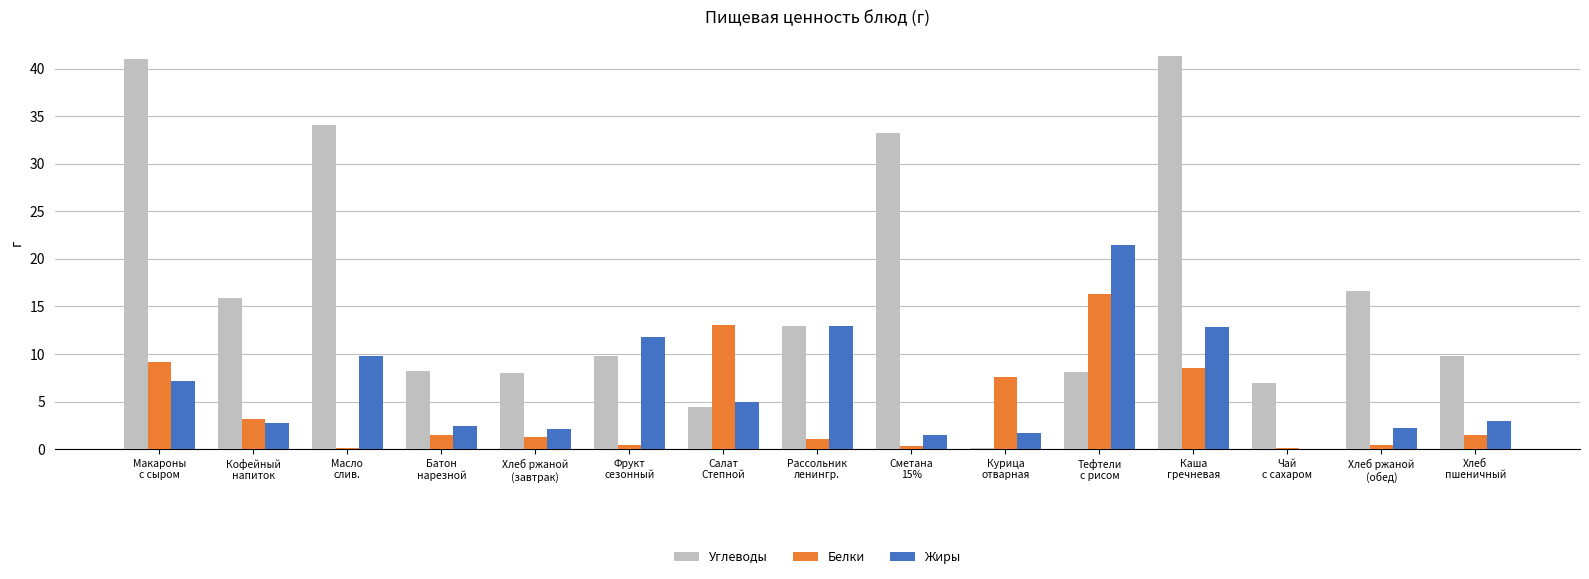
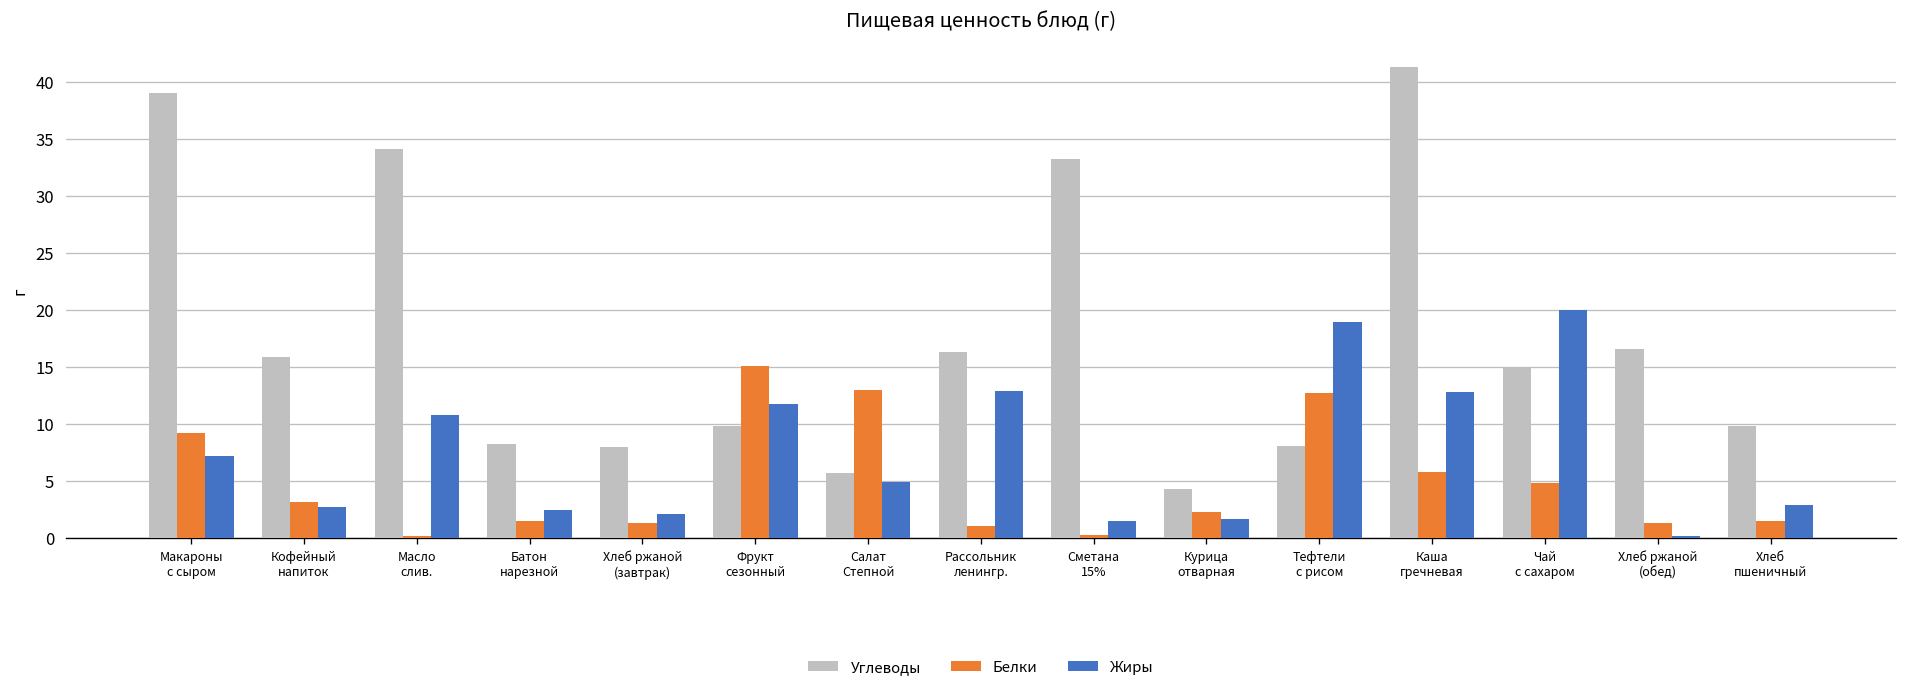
  {
    "Углеводы": {
-     "Макароны с сыром": 41,
+     "Макароны с сыром": 39,
      "Кофейный напиток": 16,
      "Масло слив.": 34,
      "Батон нарезной": 8,
      "Хлеб ржаной (завтрак)": 8,
      "Фрукт сезонный": 10,
-     "Салат Степной": 4,
-     "Рассольник ленингр.": 13,
+     "Салат Степной": 6,
+     "Рассольник ленингр.": 16,
      "Сметана 15%": 33,
-     "Курица отварная": 0,
+     "Курица отварная": 4,
      "Тефтели с рисом": 8,
      "Каша гречневая": 41,
-     "Чай с сахаром": 7,
+     "Чай с сахаром": 15,
      "Хлеб ржаной (обед)": 17,
      "Хлеб пшеничный": 10
    },
    "Белки": {
      "Макароны с сыром": 9,
      "Кофейный напиток": 3,
      "Батон нарезной": 2,
      "Хлеб ржаной (завтрак)": 1,
-     "Фрукт сезонный": 0,
+     "Фрукт сезонный": 15,
      "Салат Степной": 13,
      "Рассольник ленингр.": 1,
      "Сметана 15%": 0,
-     "Курица отварная": 8,
-     "Тефтели с рисом": 16,
-     "Каша гречневая": 9,
-     "Чай с сахаром": 0,
-     "Хлеб ржаной (обед)": 0,
+     "Курица отварная": 2,
+     "Тефтели с рисом": 13,
+     "Каша гречневая": 6,
+     "Чай с сахаром": 5,
+     "Хлеб ржаной (обед)": 1,
      "Хлеб пшеничный": 2
    },
    "Жиры": {
      "Макароны с сыром": 7,
      "Кофейный напиток": 3,
-     "Масло слив.": 10,
+     "Масло слив.": 11,
      "Батон нарезной": 2,
      "Хлеб ржаной (завтрак)": 2,
      "Фрукт сезонный": 12,
      "Салат Степной": 5,
      "Рассольник ленингр.": 13,
      "Сметана 15%": 2,
      "Курица отварная": 2,
-     "Тефтели с рисом": 22,
+     "Тефтели с рисом": 19,
      "Каша гречневая": 13,
-     "Чай с сахаром": 0,
-     "Хлеб ржаной (обед)": 2,
+     "Чай с сахаром": 20,
+     "Хлеб ржаной (обед)": 0,
      "Хлеб пшеничный": 3
    }
  }
